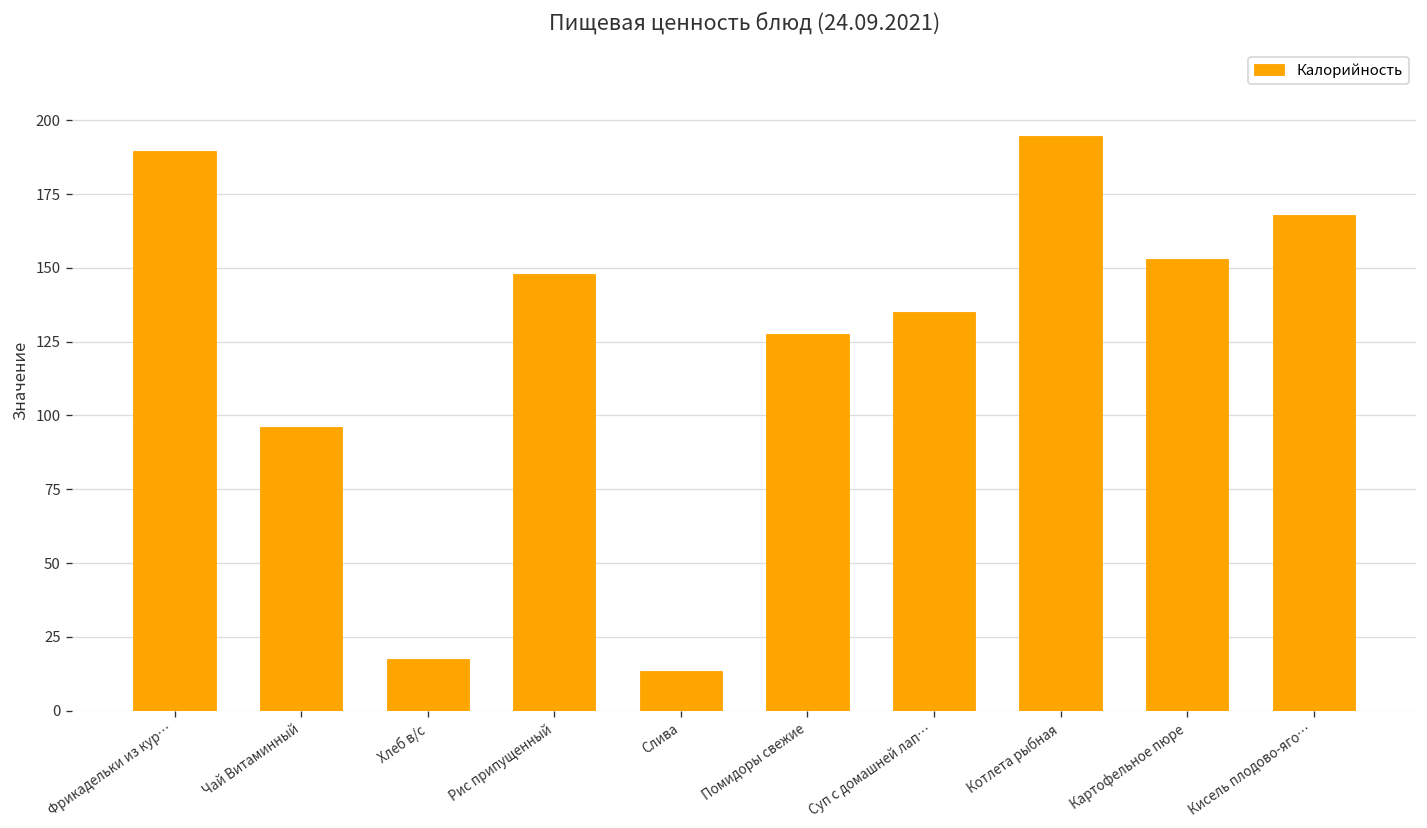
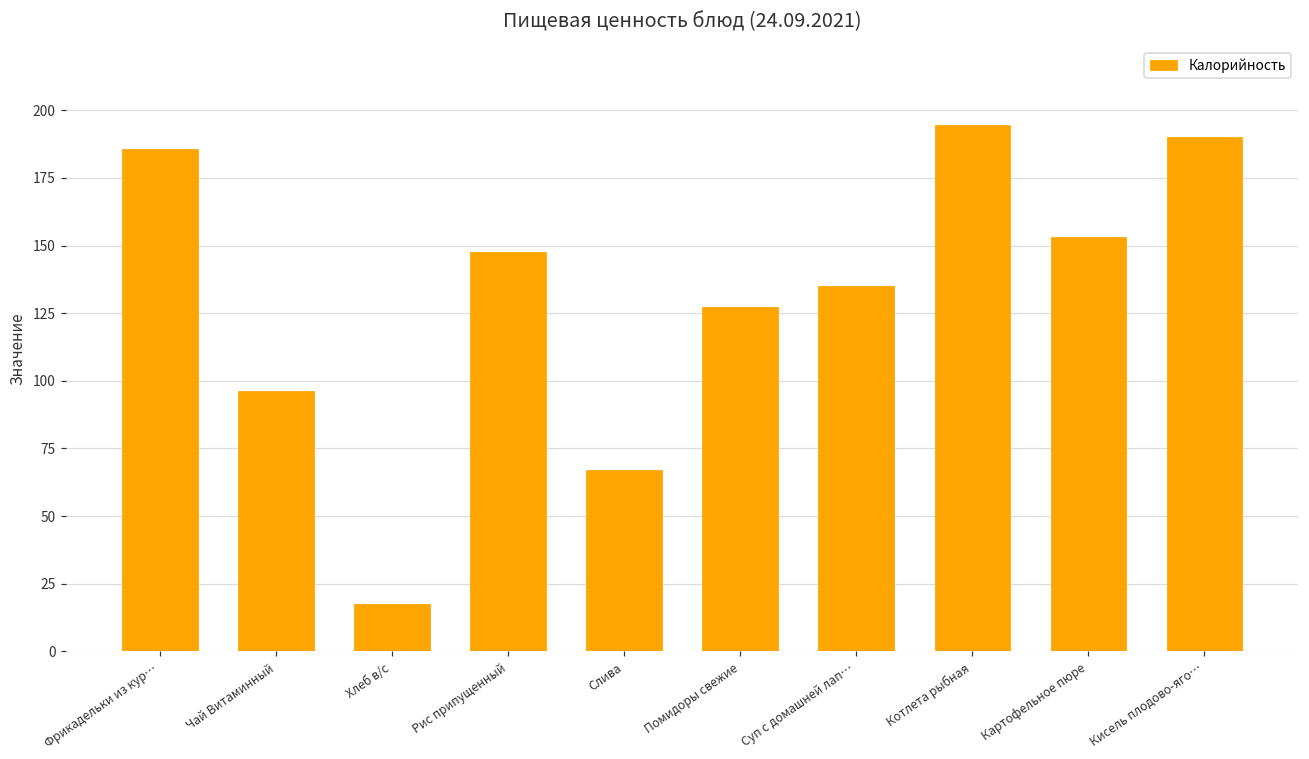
  {
-   "Фрикадельки из кур…": 190,
+   "Фрикадельки из кур…": 186,
    "Чай Витаминный": 96,
    "Хлеб в/с": 18,
    "Рис припущенный": 148,
-   "Слива": 14,
+   "Слива": 67,
    "Помидоры свежие": 127,
    "Суп с домашней лап…": 135,
    "Котлета рыбная": 195,
    "Картофельное пюре": 153,
-   "Кисель плодово-яго…": 168
+   "Кисель плодово-яго…": 190
  }
